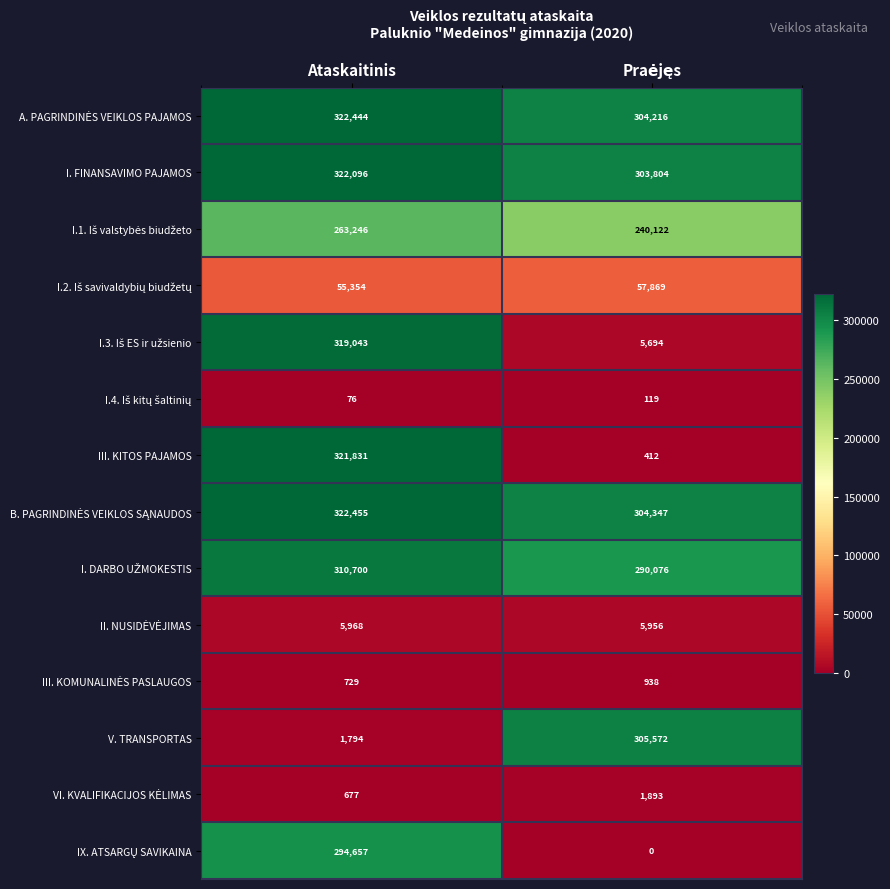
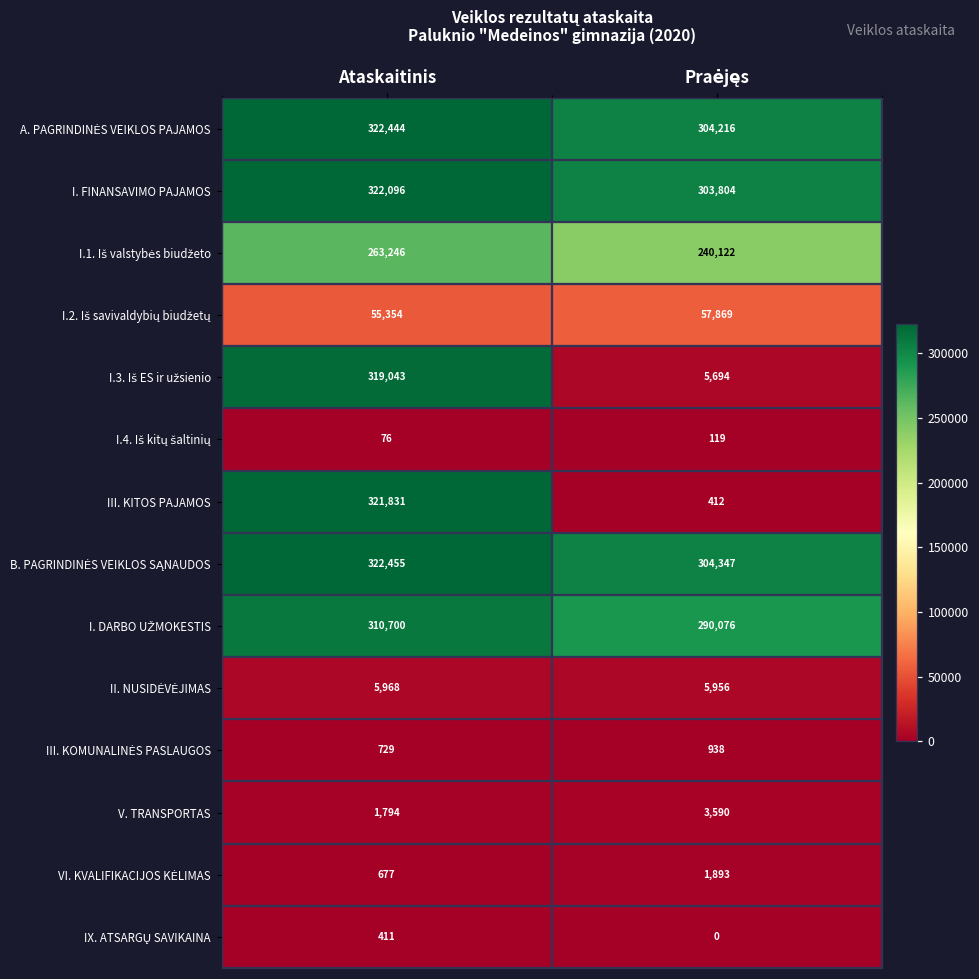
  {
    "A. PAGRINDINĖS VEIKLOS PAJAMOS": {
      "Ataskaitinis": "322,444",
      "Praėjęs": "304,216"
    },
    "I. FINANSAVIMO PAJAMOS": {
      "Ataskaitinis": "322,096",
      "Praėjęs": "303,804"
    },
    "I.1. Iš valstybės biudžeto": {
      "Ataskaitinis": "263,246",
      "Praėjęs": "240,122"
    },
    "I.2. Iš savivaldybių biudžetų": {
      "Ataskaitinis": "55,354",
      "Praėjęs": "57,869"
    },
    "I.3. Iš ES ir užsienio": {
      "Ataskaitinis": "319,043",
      "Praėjęs": "5,694"
    },
    "I.4. Iš kitų šaltinių": {
      "Ataskaitinis": "76",
      "Praėjęs": "119"
    },
    "III. KITOS PAJAMOS": {
      "Ataskaitinis": "321,831",
      "Praėjęs": "412"
    },
    "B. PAGRINDINĖS VEIKLOS SĄNAUDOS": {
      "Ataskaitinis": "322,455",
      "Praėjęs": "304,347"
    },
    "I. DARBO UŽMOKESTIS": {
      "Ataskaitinis": "310,700",
      "Praėjęs": "290,076"
    },
    "II. NUSIDĖVĖJIMAS": {
      "Ataskaitinis": "5,968",
      "Praėjęs": "5,956"
    },
    "III. KOMUNALINĖS PASLAUGOS": {
      "Ataskaitinis": "729",
      "Praėjęs": "938"
    },
    "V. TRANSPORTAS": {
      "Ataskaitinis": "1,794",
-     "Praėjęs": "305,572"
+     "Praėjęs": "3,590"
    },
    "VI. KVALIFIKACIJOS KĖLIMAS": {
      "Ataskaitinis": "677",
      "Praėjęs": "1,893"
    },
    "IX. ATSARGŲ SAVIKAINA": {
-     "Ataskaitinis": "294,657",
+     "Ataskaitinis": "411",
      "Praėjęs": "0"
    }
  }
